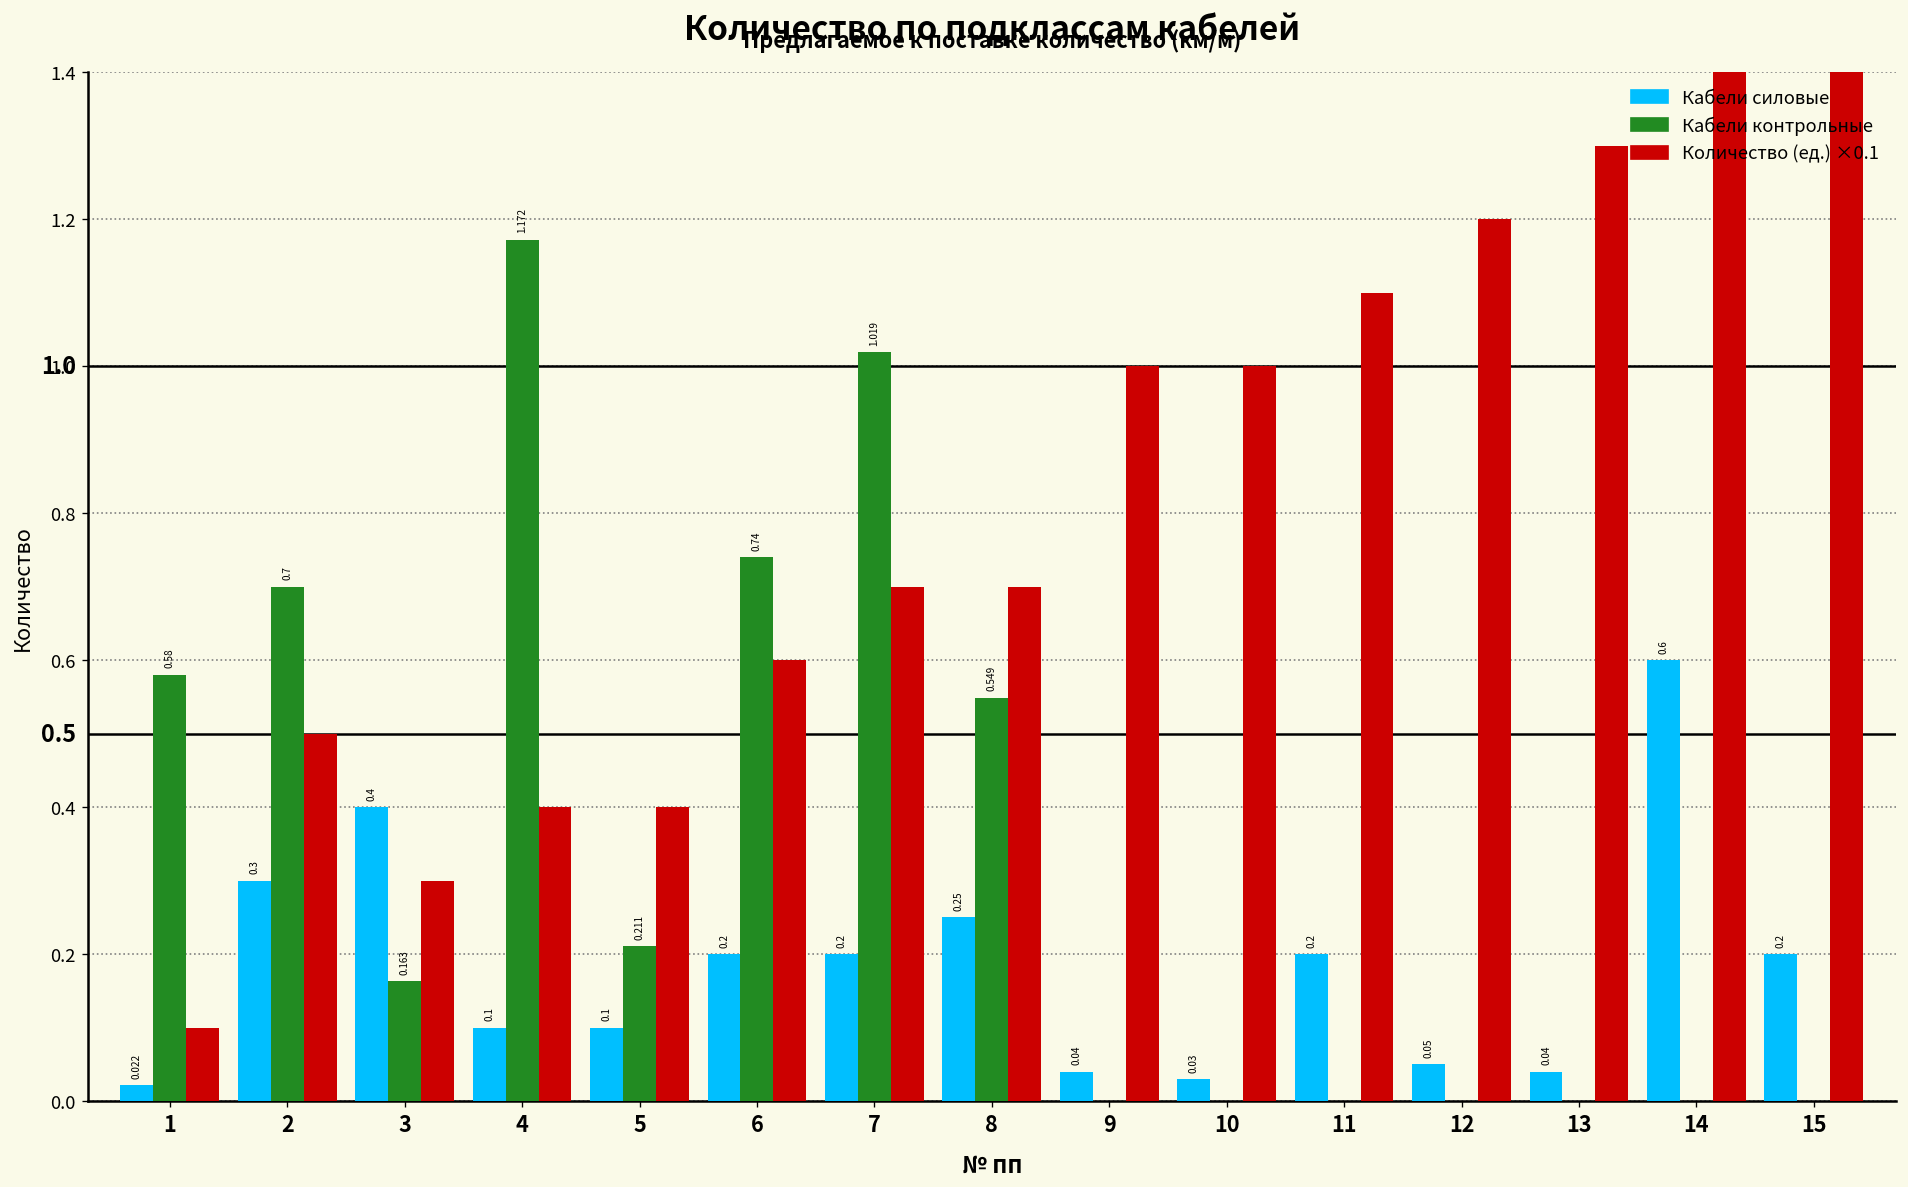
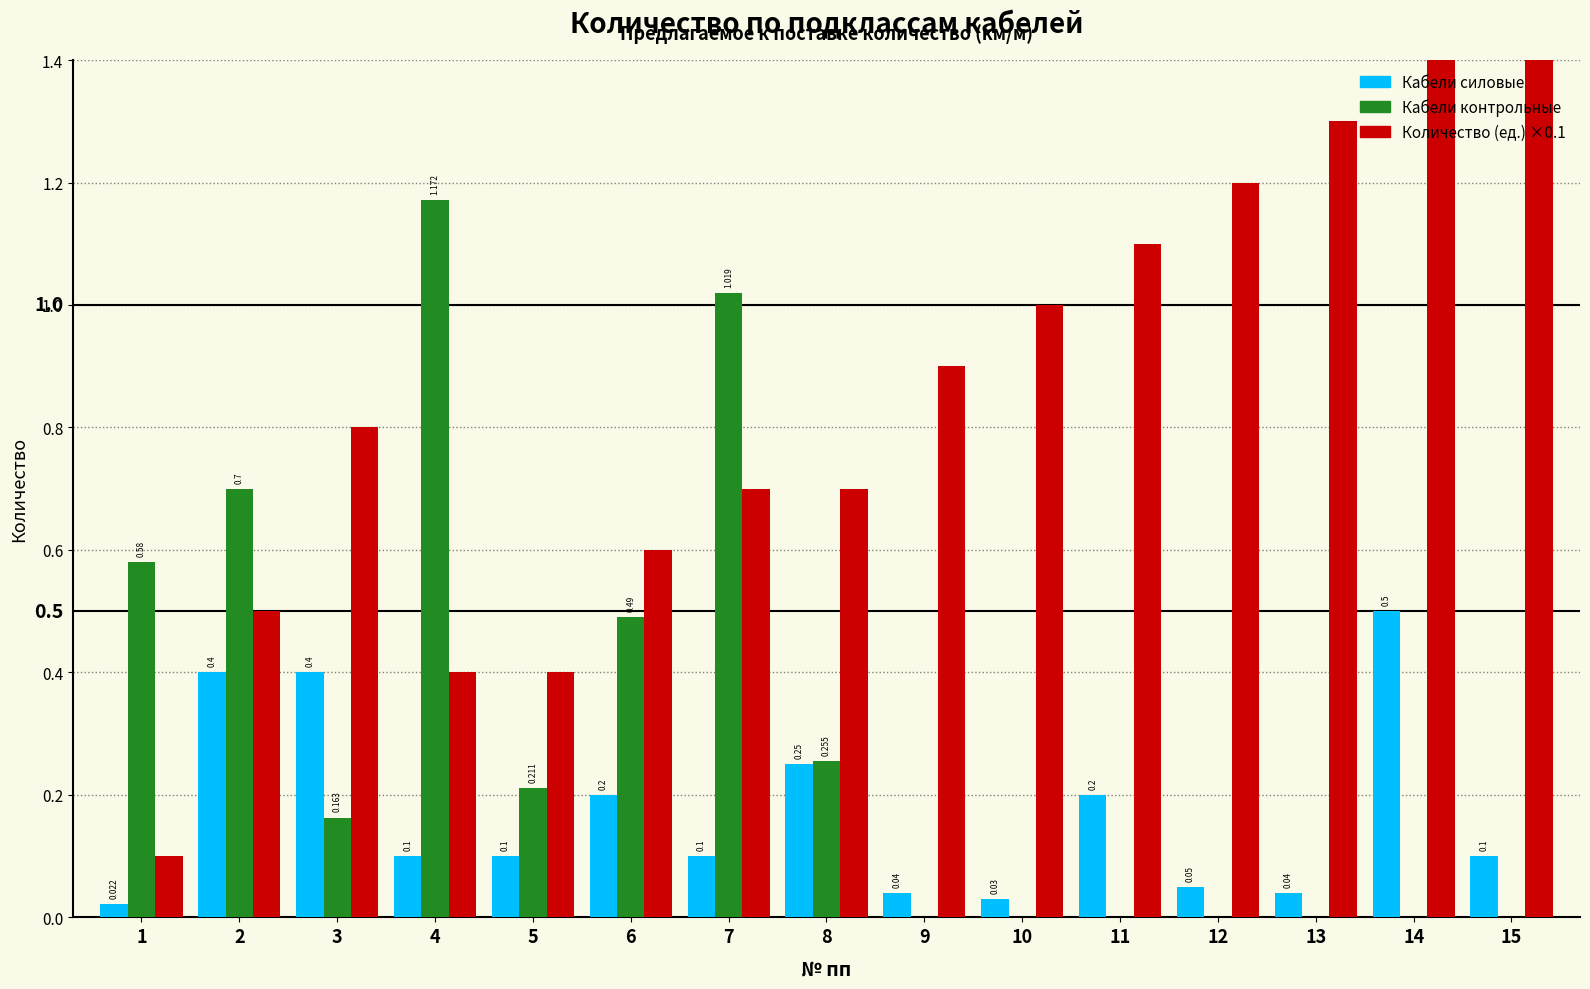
  {
    "Кабели силовые": {
      "1": 0.022,
-     "2": 0.3,
+     "2": 0.4,
      "3": 0.4,
      "4": 0.1,
      "5": 0.1,
      "6": 0.2,
-     "7": 0.2,
+     "7": 0.1,
      "8": 0.25,
      "9": 0.04,
      "10": 0.03,
      "11": 0.2,
      "12": 0.05,
      "13": 0.04,
-     "14": 0.6,
-     "15": 0.2
+     "14": 0.5,
+     "15": 0.1
    },
    "Кабели контрольные": {
      "1": 0.58,
      "2": 0.7,
      "3": 0.163,
      "4": 1.172,
      "5": 0.211,
-     "6": 0.74,
+     "6": 0.49,
      "7": 1.019,
-     "8": 0.549
+     "8": 0.255
    },
    "Количество (ед.) ×0.1": {
      "1": 0.10,
      "2": 0.50,
-     "3": 0.30,
+     "3": 0.80,
      "4": 0.40,
      "5": 0.40,
      "6": 0.60,
      "7": 0.70,
      "8": 0.70,
-     "9": 1.00,
+     "9": 0.90,
      "10": 1.00,
      "11": 1.10,
      "12": 1.20,
      "13": 1.30,
      "14": 1.40
    }
  }
